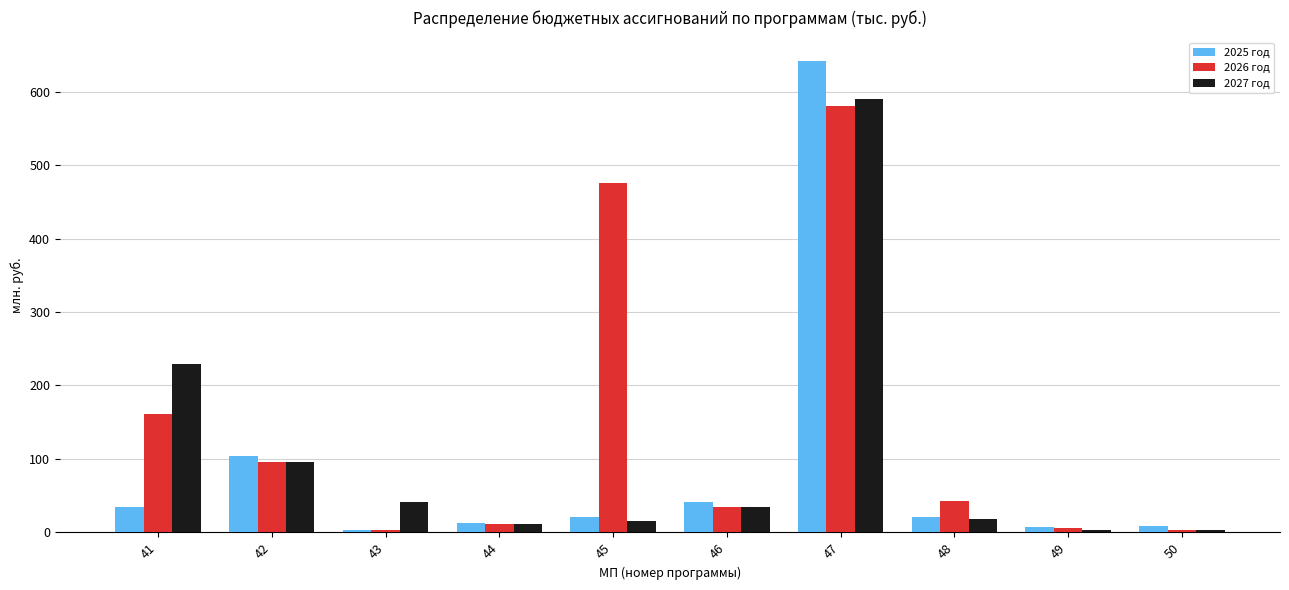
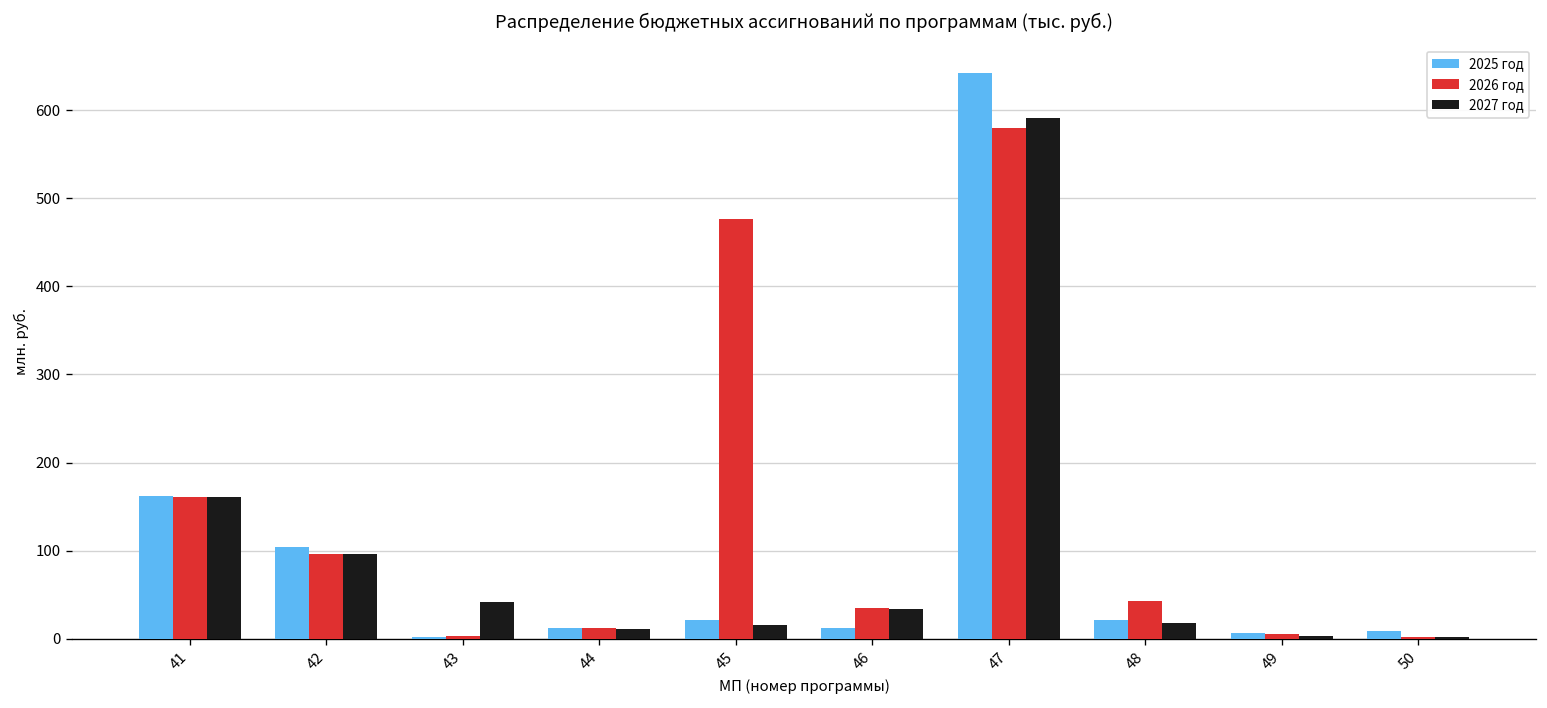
  {
    "2025 год": {
-     "41": 30,
+     "41": 160,
      "42": 100,
      "44": 10,
      "45": 20,
-     "46": 40,
+     "46": 10,
      "47": 640,
      "48": 20,
      "49": 10,
      "50": 10
    },
    "2026 год": {
      "41": 160,
      "42": 100,
      "43": 0,
      "44": 10,
      "45": 480,
      "46": 30,
      "47": 580,
      "48": 40,
      "49": 10
    },
    "2027 год": {
-     "41": 230,
+     "41": 160,
      "42": 100,
      "43": 40,
      "44": 10,
      "45": 20,
      "46": 30,
      "47": 590,
      "48": 20,
      "49": 0
    }
  }
